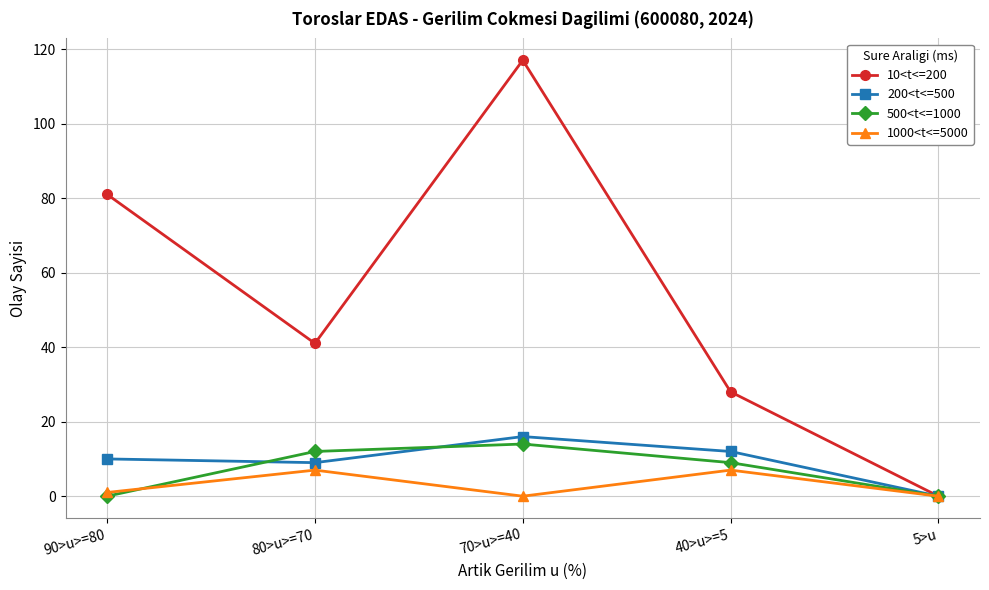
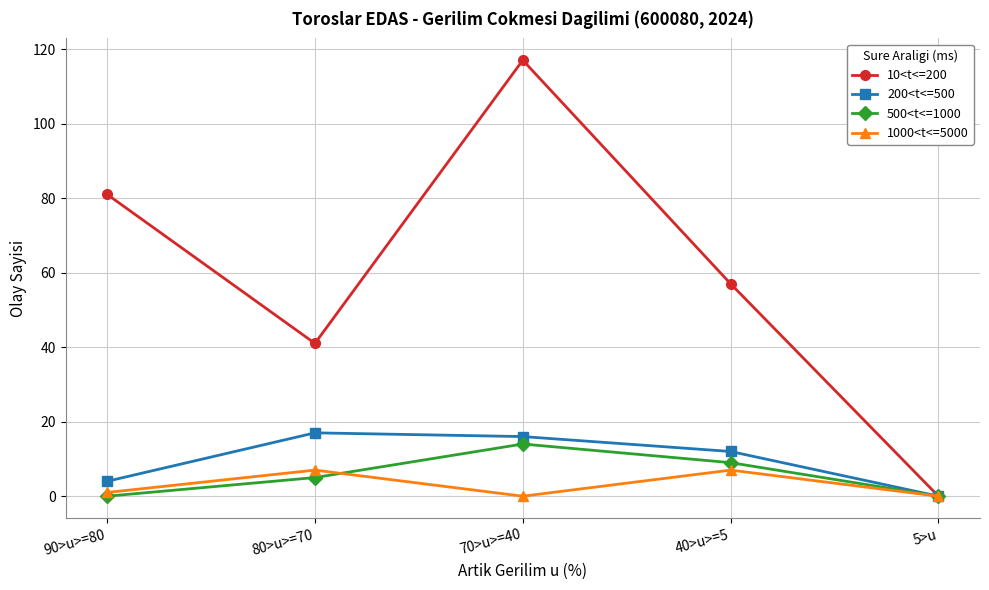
  {
    "10<t<=200": {
      "90>u>=80": 81,
      "80>u>=70": 41,
      "70>u>=40": 117,
-     "40>u>=5": 28
+     "40>u>=5": 57
    },
    "200<t<=500": {
-     "90>u>=80": 10,
-     "80>u>=70": 9,
+     "90>u>=80": 4,
+     "80>u>=70": 17,
      "70>u>=40": 16,
      "40>u>=5": 12
    },
    "500<t<=1000": {
      "90>u>=80": 0,
-     "80>u>=70": 12,
+     "80>u>=70": 5,
      "70>u>=40": 14,
      "40>u>=5": 9
    },
    "1000<t<=5000": {
      "90>u>=80": 1,
      "80>u>=70": 7,
      "70>u>=40": 0,
      "40>u>=5": 7
    }
  }
